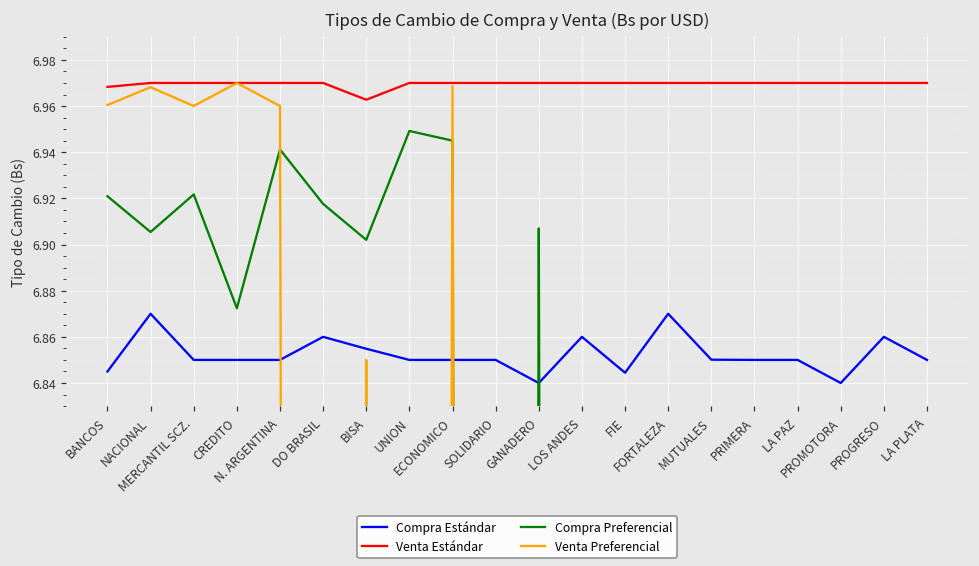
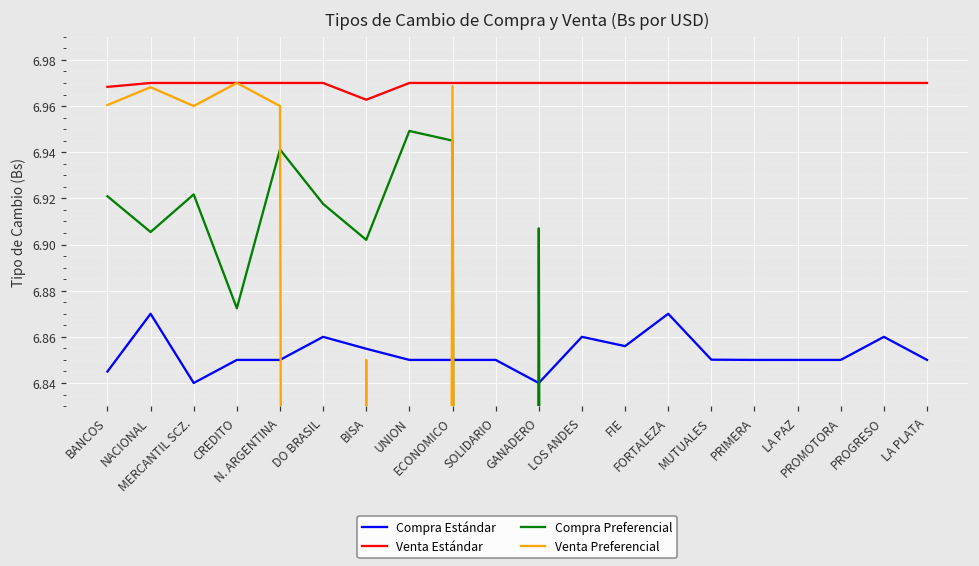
  {
    "Compra Estándar": {
      "BANCOS": 6.845,
      "NACIONAL": 6.870,
-     "MERCANTIL SCZ.": 6.85,
+     "MERCANTIL SCZ.": 6.84,
      "CREDITO": 6.850,
      "N. ARGENTINA": 6.850,
      "DO BRASIL": 6.860,
      "BISA": 6.855,
      "UNION": 6.850,
      "ECONOMICO": 6.850,
      "SOLIDARIO": 6.850,
      "GANADERO": 6.840,
      "LOS ANDES": 6.860,
-     "FIE": 6.844,
+     "FIE": 6.856,
      "FORTALEZA": 6.870,
      "MUTUALES": 6.850,
      "PRIMERA": 6.850,
      "LA PAZ": 6.850,
-     "PROMOTORA": 6.84,
+     "PROMOTORA": 6.85,
      "PROGRESO": 6.860,
      "LA PLATA": 6.850
    },
    "Venta Estándar": {
      "BANCOS": 6.968,
      "NACIONAL": 6.970,
      "MERCANTIL SCZ.": 6.970,
      "N. ARGENTINA": 6.970,
      "DO BRASIL": 6.970,
      "BISA": 6.963,
      "UNION": 6.970,
      "ECONOMICO": 6.970,
      "SOLIDARIO": 6.970,
      "GANADERO": 6.970,
      "LOS ANDES": 6.970,
      "FIE": 6.970,
      "FORTALEZA": 6.970,
      "MUTUALES": 6.970,
      "PRIMERA": 6.970,
      "LA PAZ": 6.970,
      "PROMOTORA": 6.970,
      "PROGRESO": 6.970,
      "LA PLATA": 6.970
    },
    "Compra Preferencial": {
      "BANCOS": 6.921,
      "NACIONAL": 6.905,
      "MERCANTIL SCZ.": 6.922,
      "CREDITO": 6.872,
      "N. ARGENTINA": 6.941,
      "DO BRASIL": 6.918,
      "BISA": 6.902,
      "UNION": 6.949,
      "ECONOMICO": 6.945,
      "GANADERO": 6.907
    },
    "Venta Preferencial": {
      "BANCOS": 6.960,
      "NACIONAL": 6.968,
      "MERCANTIL SCZ.": 6.960,
      "N. ARGENTINA": 6.960,
      "BISA": 6.850,
      "ECONOMICO": 6.969
    }
  }
